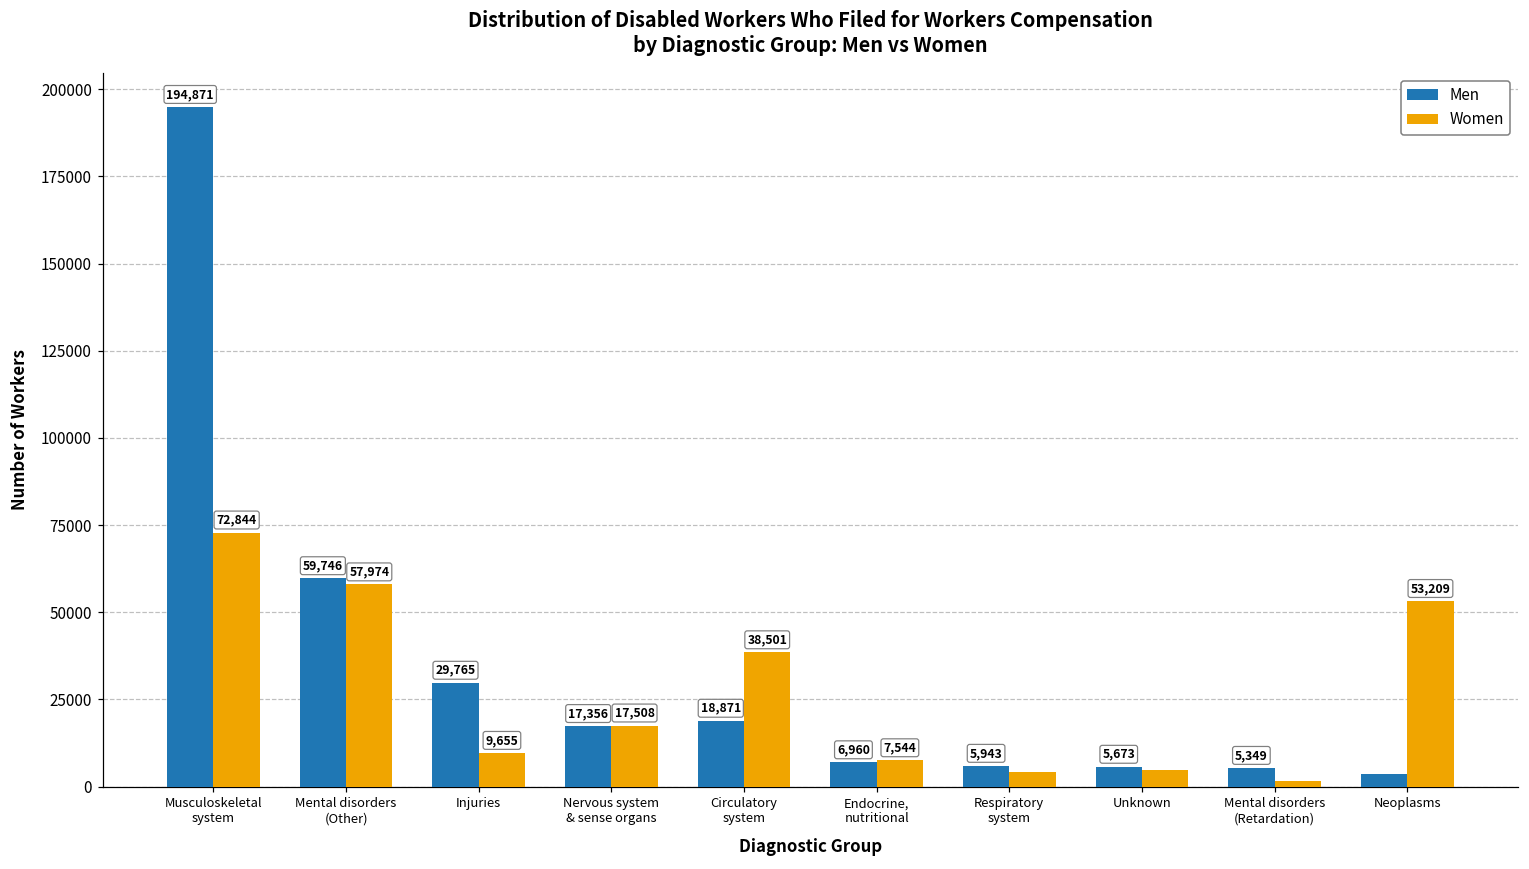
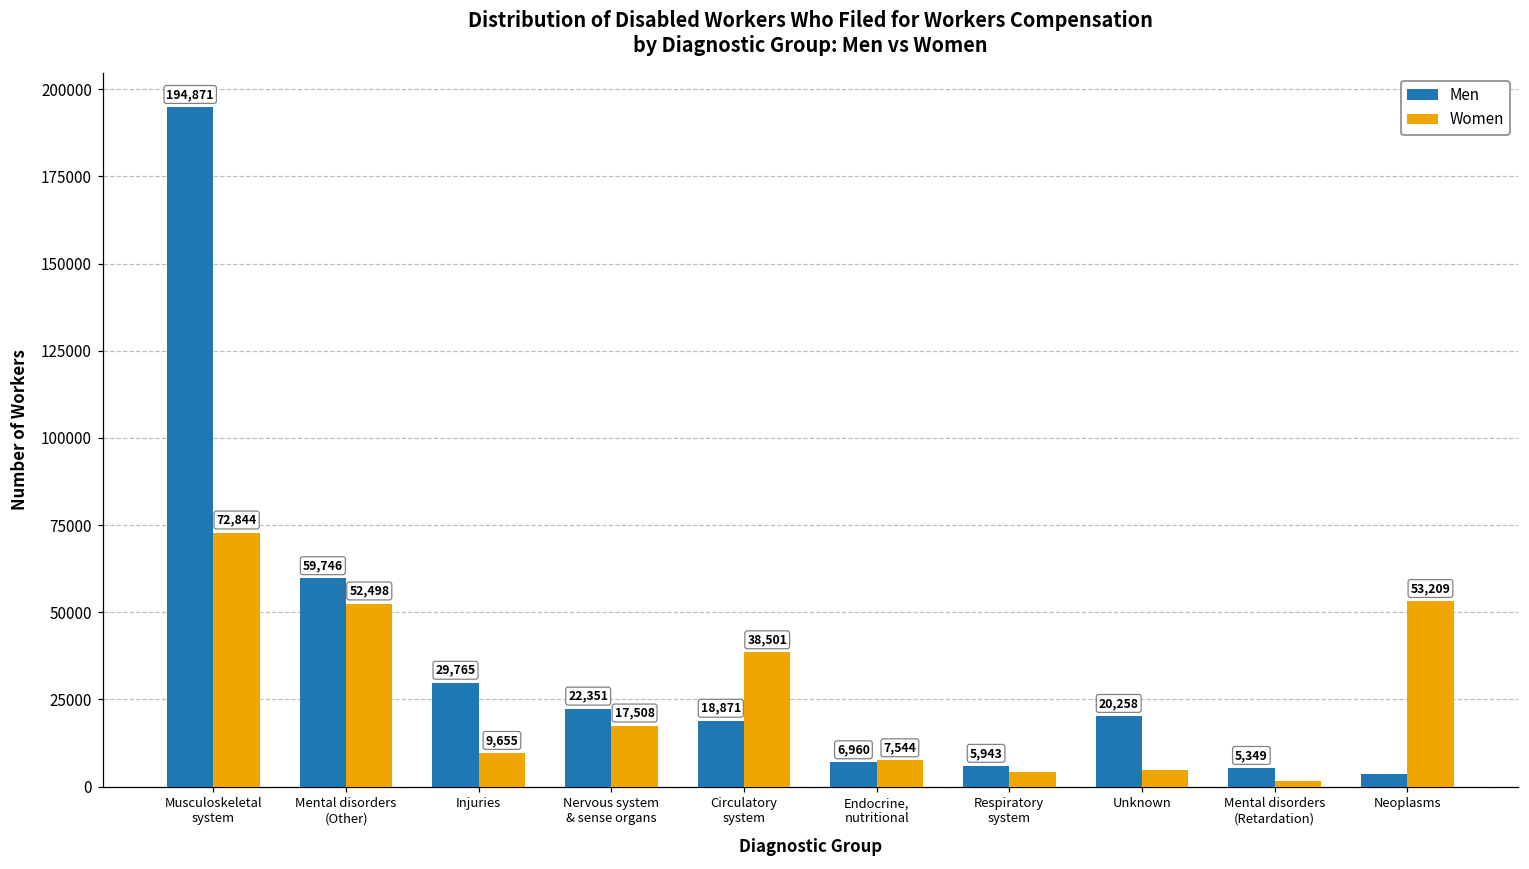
  {
    "Men": {
-     "Nervous system & sense organs": "17,356",
-     "Unknown": "5,673"
+     "Nervous system & sense organs": "22,351",
+     "Unknown": "20,258"
    },
    "Women": {
-     "Mental disorders (Other)": "57,974"
+     "Mental disorders (Other)": "52,498"
    }
  }
